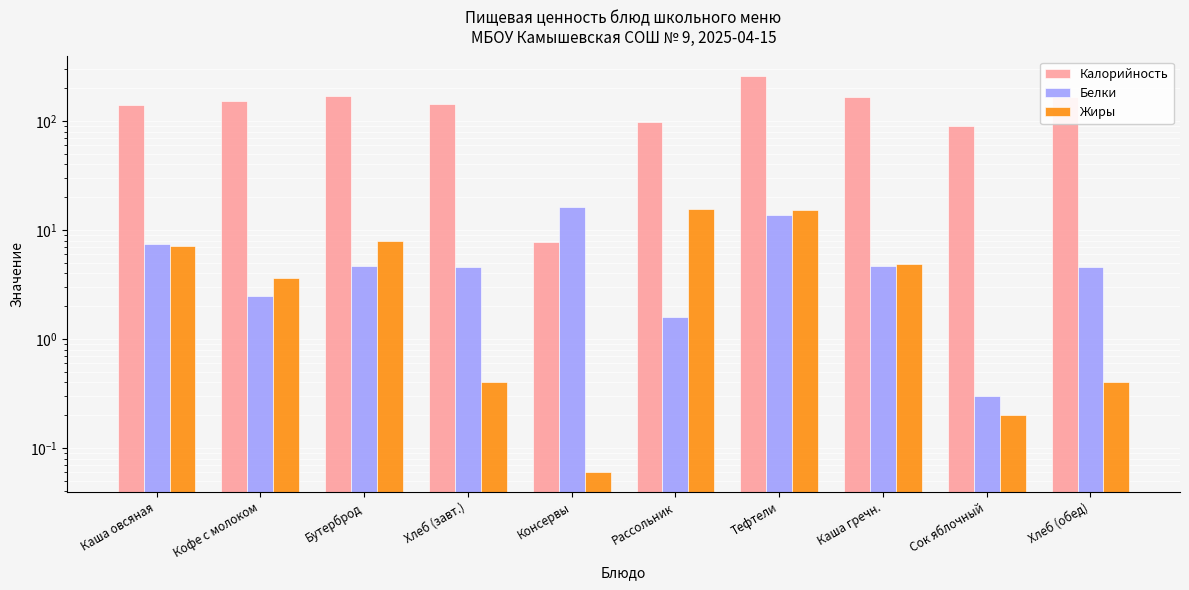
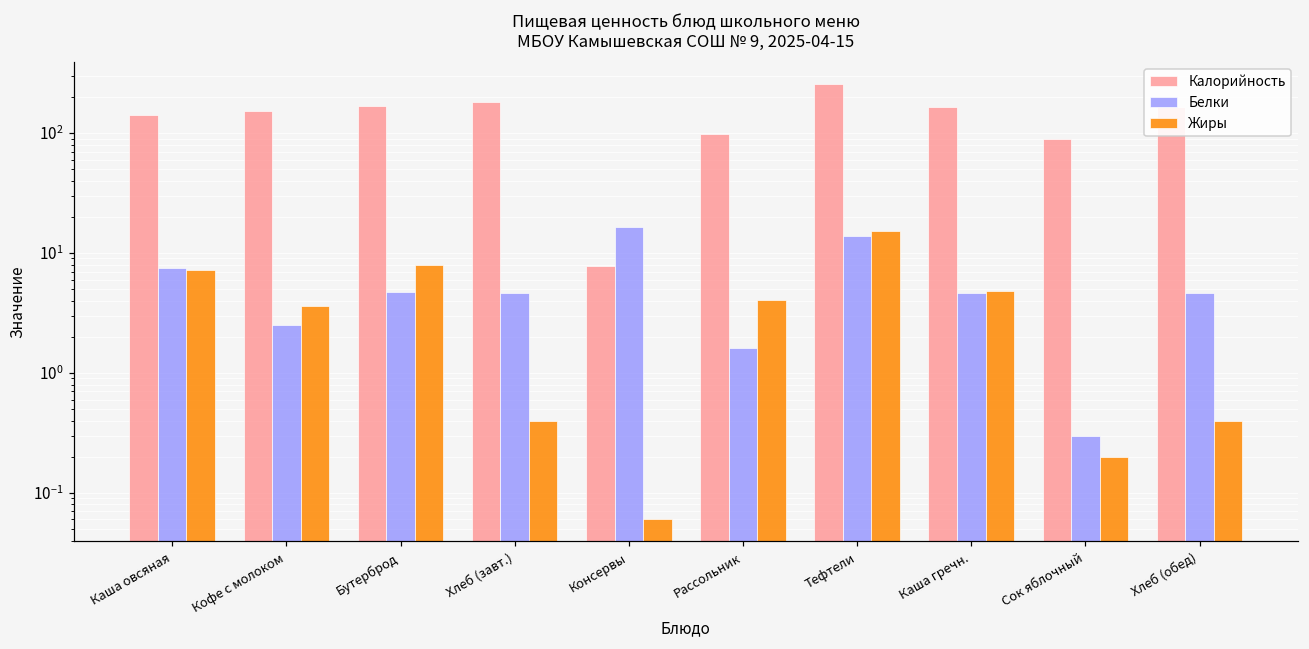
  {
    "Калорийность": {
      "Каша овсяная": 140,
      "Кофе с молоком": 150,
      "Бутерброд": 170,
-     "Хлеб (завт.)": 140,
+     "Хлеб (завт.)": 180,
      "Консервы": 8,
      "Рассольник": 100,
      "Тефтели": 260,
      "Каша гречн.": 170,
      "Сок яблочный": 90
    },
    "Белки": {
      "Каша овсяная": 8,
      "Кофе с молоком": 2.5,
      "Бутерброд": 4.7,
      "Хлеб (завт.)": 4.6,
      "Консервы": 16,
      "Рассольник": 1.6,
      "Тефтели": 14,
      "Каша гречн.": 4.7,
      "Сок яблочный": 0.3,
      "Хлеб (обед)": 4.6
    },
    "Жиры": {
      "Каша овсяная": 7,
      "Кофе с молоком": 3.6,
      "Бутерброд": 8,
      "Хлеб (завт.)": 0.4,
      "Консервы": 0.06,
-     "Рассольник": 16,
+     "Рассольник": 4.1,
      "Тефтели": 15,
      "Каша гречн.": 5,
      "Сок яблочный": 0.2,
      "Хлеб (обед)": 0.4
    }
  }
